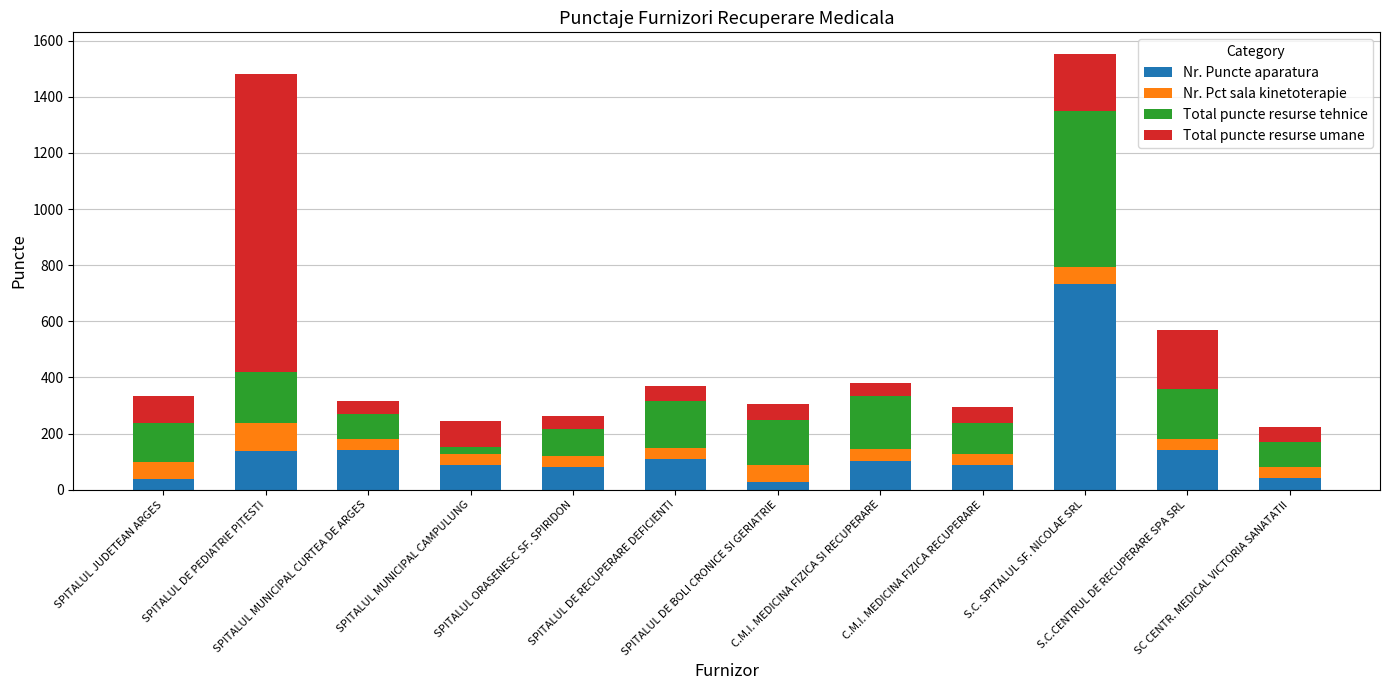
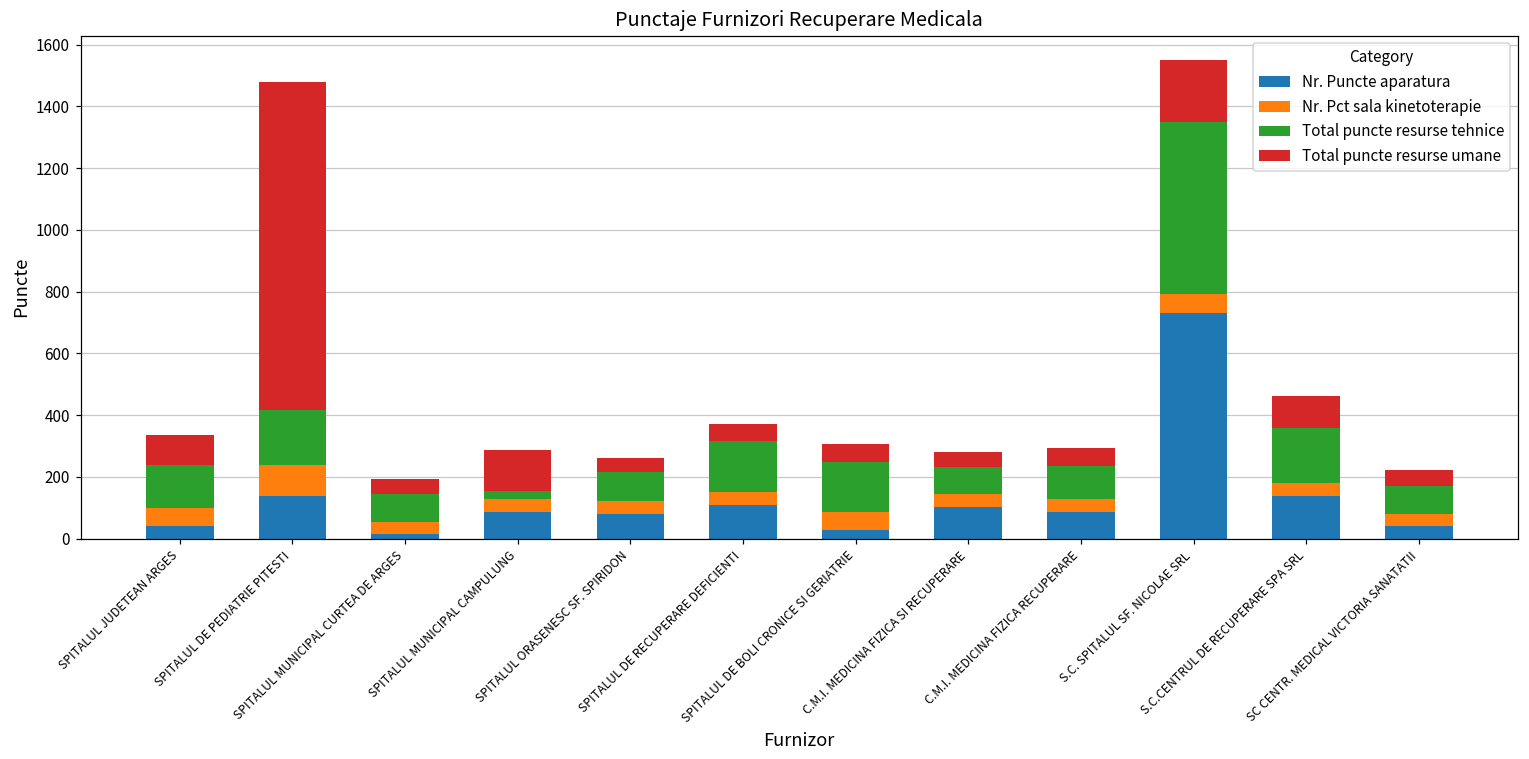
  {
    "Nr. Puncte aparatura": {
      "SPITALUL JUDETEAN ARGES": 40,
      "SPITALUL DE PEDIATRIE PITESTI": 140,
-     "SPITALUL MUNICIPAL CURTEA DE ARGES": 140,
+     "SPITALUL MUNICIPAL CURTEA DE ARGES": 20,
      "SPITALUL MUNICIPAL CAMPULUNG": 90,
      "SPITALUL ORASENESC SF. SPIRIDON": 80,
      "SPITALUL DE RECUPERARE DEFICIENTI": 110,
      "SPITALUL DE BOLI CRONICE SI GERIATRIE": 30,
      "C.M.I. MEDICINA FIZICA SI RECUPERARE": 100,
      "C.M.I. MEDICINA FIZICA RECUPERARE": 90,
      "S.C. SPITALUL SF. NICOLAE SRL": 730,
      "S.C.CENTRUL DE RECUPERARE SPA SRL": 140,
      "SC CENTR. MEDICAL VICTORIA SANATATII": 40
    },
    "Nr. Pct sala kinetoterapie": {
      "SPITALUL JUDETEAN ARGES": 60,
      "SPITALUL DE PEDIATRIE PITESTI": 100,
      "SPITALUL MUNICIPAL CURTEA DE ARGES": 40,
      "SPITALUL MUNICIPAL CAMPULUNG": 40,
      "SPITALUL ORASENESC SF. SPIRIDON": 40,
      "SPITALUL DE RECUPERARE DEFICIENTI": 40,
      "SPITALUL DE BOLI CRONICE SI GERIATRIE": 60,
      "C.M.I. MEDICINA FIZICA SI RECUPERARE": 40,
      "C.M.I. MEDICINA FIZICA RECUPERARE": 40,
      "S.C. SPITALUL SF. NICOLAE SRL": 60,
      "S.C.CENTRUL DE RECUPERARE SPA SRL": 40,
      "SC CENTR. MEDICAL VICTORIA SANATATII": 40
    },
    "Total puncte resurse tehnice": {
      "SPITALUL JUDETEAN ARGES": 140,
      "SPITALUL DE PEDIATRIE PITESTI": 180,
      "SPITALUL MUNICIPAL CURTEA DE ARGES": 90,
      "SPITALUL MUNICIPAL CAMPULUNG": 30,
      "SPITALUL ORASENESC SF. SPIRIDON": 90,
      "SPITALUL DE RECUPERARE DEFICIENTI": 170,
      "SPITALUL DE BOLI CRONICE SI GERIATRIE": 160,
-     "C.M.I. MEDICINA FIZICA SI RECUPERARE": 190,
+     "C.M.I. MEDICINA FIZICA SI RECUPERARE": 90,
      "C.M.I. MEDICINA FIZICA RECUPERARE": 110,
      "S.C. SPITALUL SF. NICOLAE SRL": 560,
      "S.C.CENTRUL DE RECUPERARE SPA SRL": 180,
      "SC CENTR. MEDICAL VICTORIA SANATATII": 90
    },
    "Total puncte resurse umane": {
      "SPITALUL JUDETEAN ARGES": 100,
      "SPITALUL DE PEDIATRIE PITESTI": 1060,
      "SPITALUL MUNICIPAL CURTEA DE ARGES": 50,
-     "SPITALUL MUNICIPAL CAMPULUNG": 90,
+     "SPITALUL MUNICIPAL CAMPULUNG": 130,
      "SPITALUL ORASENESC SF. SPIRIDON": 50,
      "SPITALUL DE RECUPERARE DEFICIENTI": 50,
      "SPITALUL DE BOLI CRONICE SI GERIATRIE": 60,
      "C.M.I. MEDICINA FIZICA SI RECUPERARE": 50,
      "C.M.I. MEDICINA FIZICA RECUPERARE": 60,
      "S.C. SPITALUL SF. NICOLAE SRL": 200,
-     "S.C.CENTRUL DE RECUPERARE SPA SRL": 210,
+     "S.C.CENTRUL DE RECUPERARE SPA SRL": 100,
      "SC CENTR. MEDICAL VICTORIA SANATATII": 50
    }
  }
